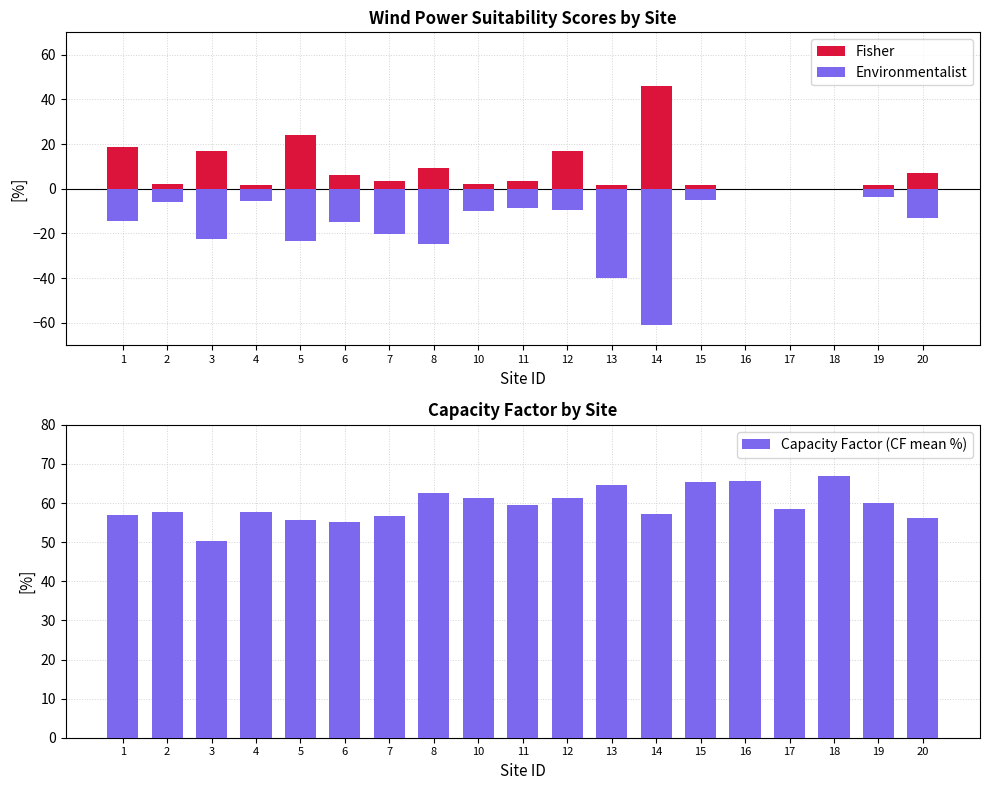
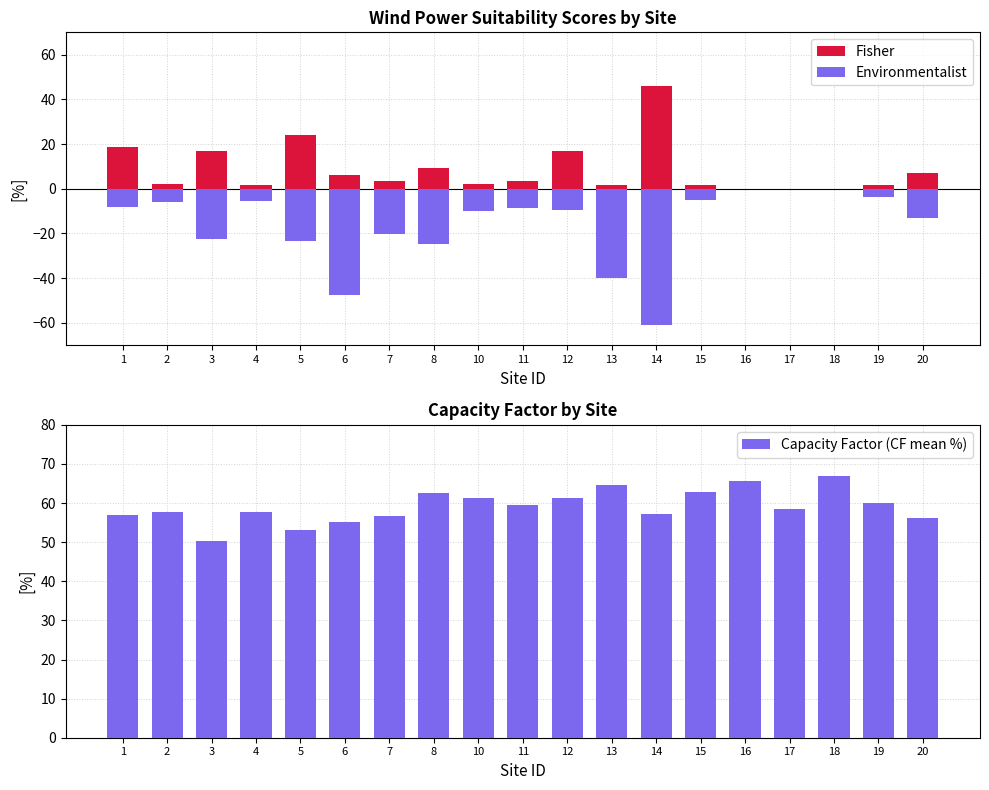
  {
    "Wind Power Suitability Scores by Site": {
      "Fisher": {
        "1": 19,
        "2": 2,
        "3": 17,
        "4": 2,
        "5": 24,
        "6": 6,
        "7": 3,
        "8": 9,
        "10": 2,
        "11": 4,
        "12": 17,
        "13": 2,
        "14": 46,
        "15": 2,
        "16": 0,
        "17": 0,
        "18": 0,
        "19": 2,
        "20": 7
      },
      "Environmentalist": {
-       "1": -15,
+       "1": -8,
        "2": -6,
        "3": -22,
        "4": -6,
        "5": -24,
-       "6": -15,
+       "6": -48,
        "7": -20,
        "8": -25,
        "10": -10,
        "11": -8,
        "12": -10,
        "13": -40,
        "14": -61,
        "15": -5,
        "17": 0,
        "18": 0,
        "19": -4,
        "20": -13
      }
    },
    "Capacity Factor by Site": {
      "1": 57,
      "2": 58,
      "3": 50,
      "4": 58,
-     "5": 56,
+     "5": 53,
      "6": 55,
      "7": 57,
      "8": 63,
      "10": 61,
      "11": 59,
      "12": 61,
      "13": 65,
      "14": 57,
-     "15": 65,
+     "15": 63,
      "16": 66,
      "17": 59,
      "18": 67,
      "19": 60,
      "20": 56
    }
  }
